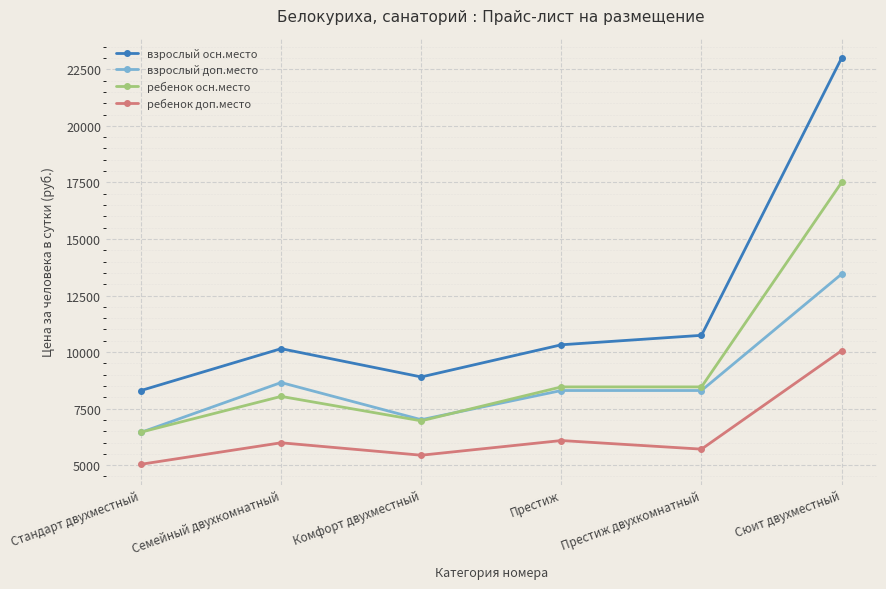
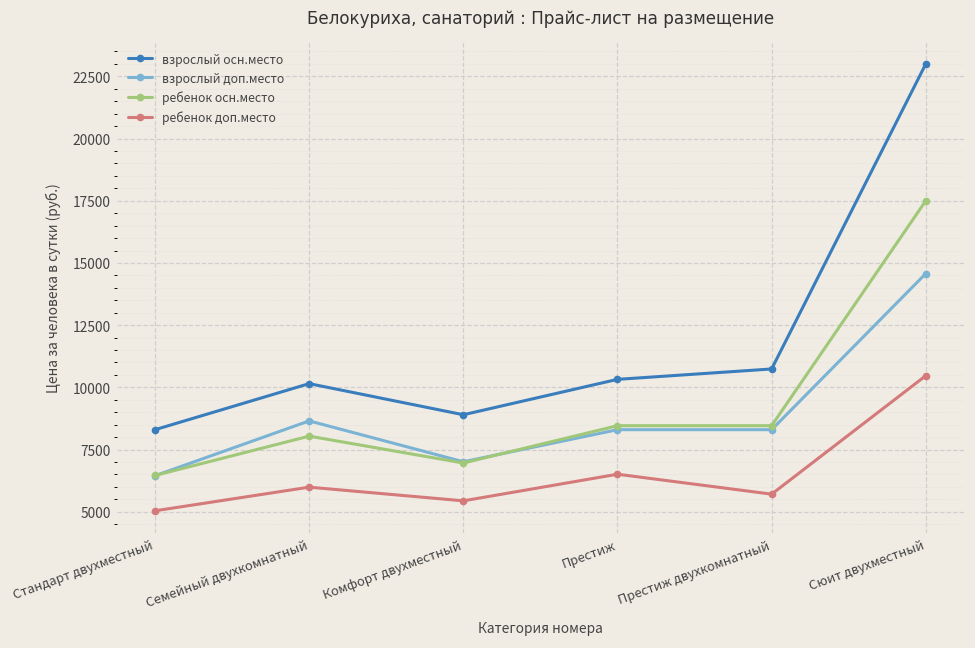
  {
    "взрослый осн.место": {
      "Стандарт двухместный": 8300,
      "Семейный двухкомнатный": 10200,
      "Комфорт двухместный": 8900,
      "Престиж": 10300,
      "Престиж двухкомнатный": 10700,
      "Сюит двухместный": 23000
    },
    "взрослый доп.место": {
      "Семейный двухкомнатный": 8700,
      "Престиж": 8300,
      "Престиж двухкомнатный": 8300,
-     "Сюит двухместный": 13500
+     "Сюит двухместный": 14600
    },
    "ребенок осн.место": {
      "Семейный двухкомнатный": 8000,
      "Престиж": 8500,
      "Престиж двухкомнатный": 8500,
      "Сюит двухместный": 17500
    },
    "ребенок доп.место": {
      "Стандарт двухместный": 5000,
      "Семейный двухкомнатный": 6000,
      "Комфорт двухместный": 5400,
-     "Престиж": 6100,
+     "Престиж": 6500,
      "Престиж двухкомнатный": 5700,
-     "Сюит двухместный": 10100
+     "Сюит двухместный": 10500
    }
  }
